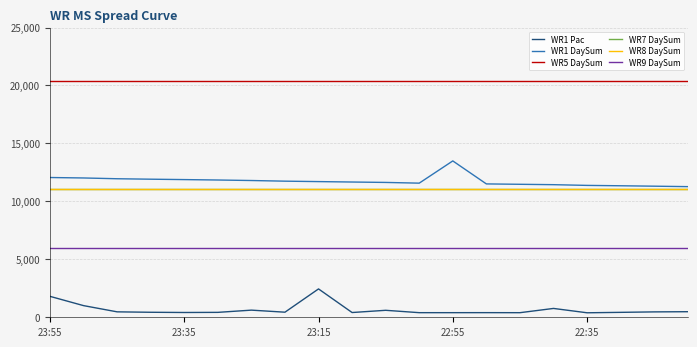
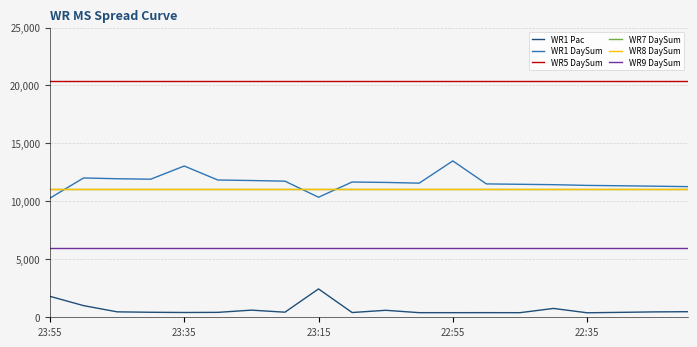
  {
    "WR1 Pac": {
      "23:55": "1,800",
      "23:35": "400",
      "23:15": "2,400",
      "22:55": "400",
      "22:35": "400"
    },
    "WR1 DaySum": {
-     "23:55": "12,100",
-     "23:35": "11,900",
-     "23:15": "11,700",
+     "23:55": "10,300",
+     "23:35": "13,100",
+     "23:15": "10,400",
      "22:55": "13,500",
      "22:35": "11,400"
    },
    "WR5 DaySum": {
      "23:55": "20,400",
      "23:35": "20,400",
      "23:15": "20,400",
      "22:55": "20,400",
      "22:35": "20,400"
    },
    "WR9 DaySum": {
      "23:55": "6,000",
      "23:35": "6,000",
      "23:15": "6,000",
      "22:55": "6,000",
      "22:35": "6,000"
    }
  }
